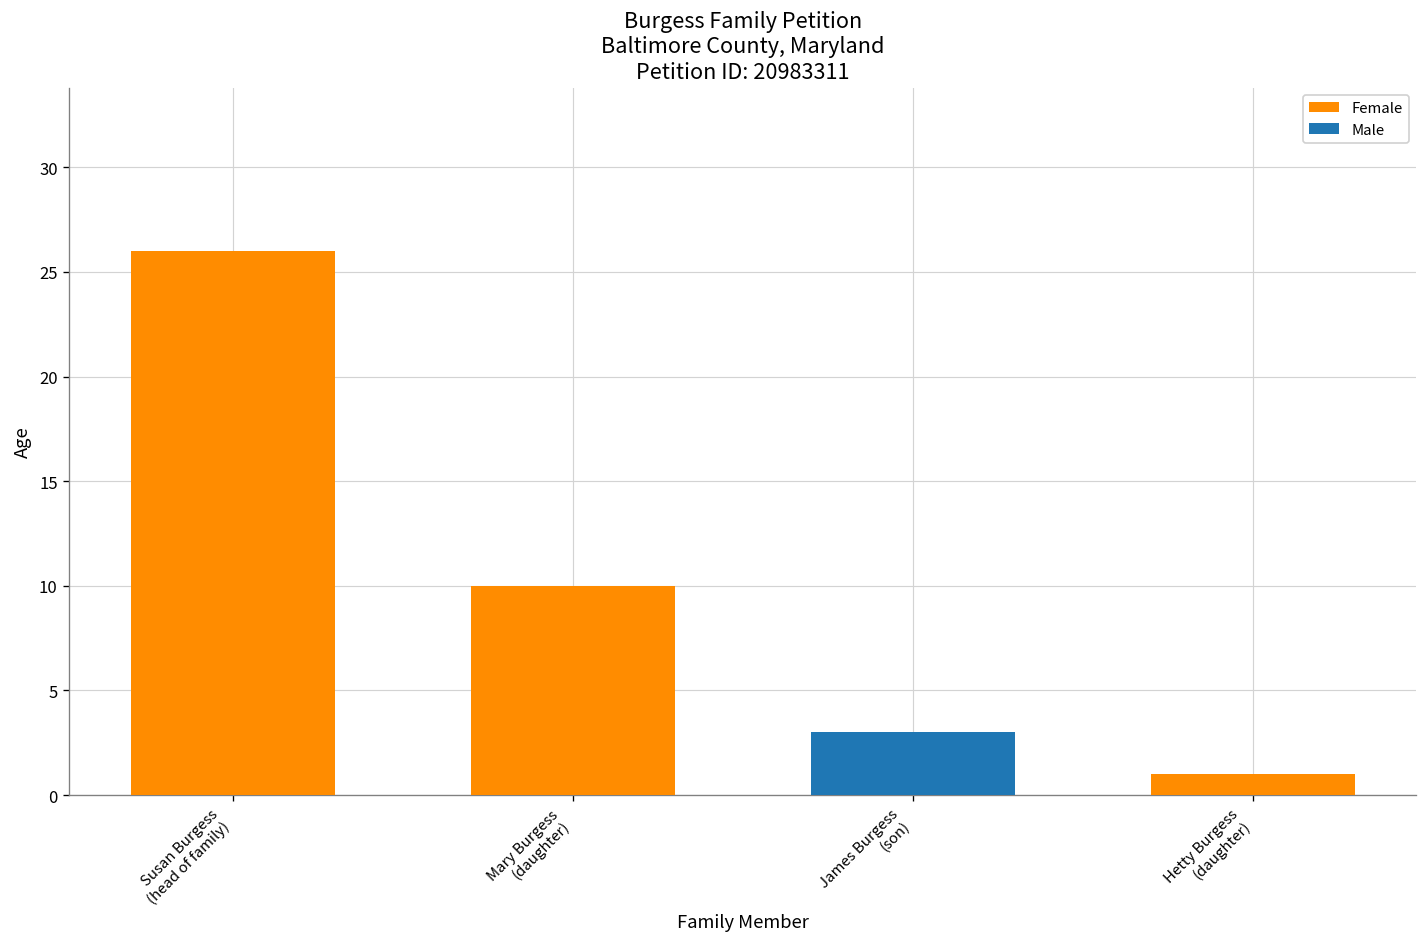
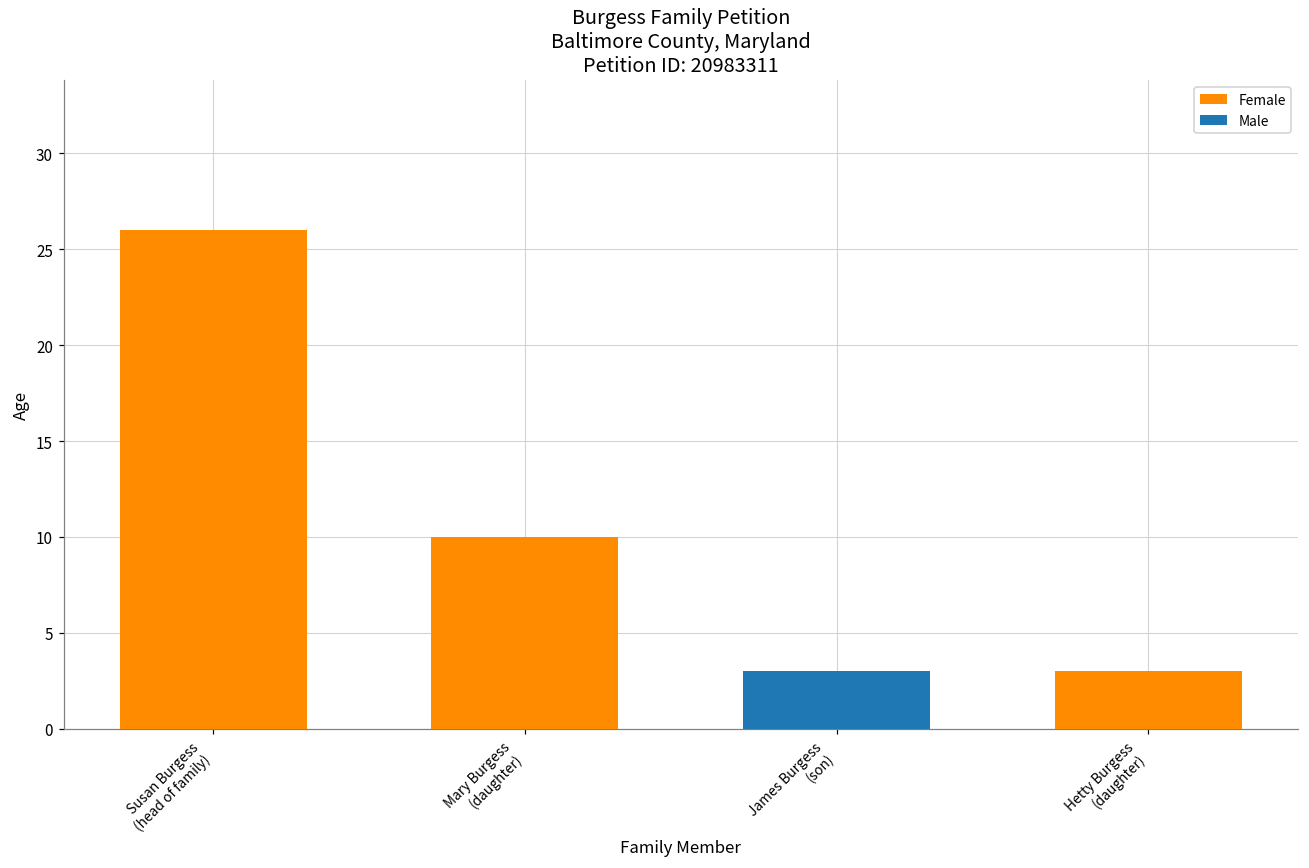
  {
    "Female": {
      "Susan Burgess (head of family)": 26,
      "Mary Burgess (daughter)": 10,
-     "Hetty Burgess (daughter)": 1
+     "Hetty Burgess (daughter)": 3
    },
    "Male": {
      "James Burgess (son)": 3
    }
  }
